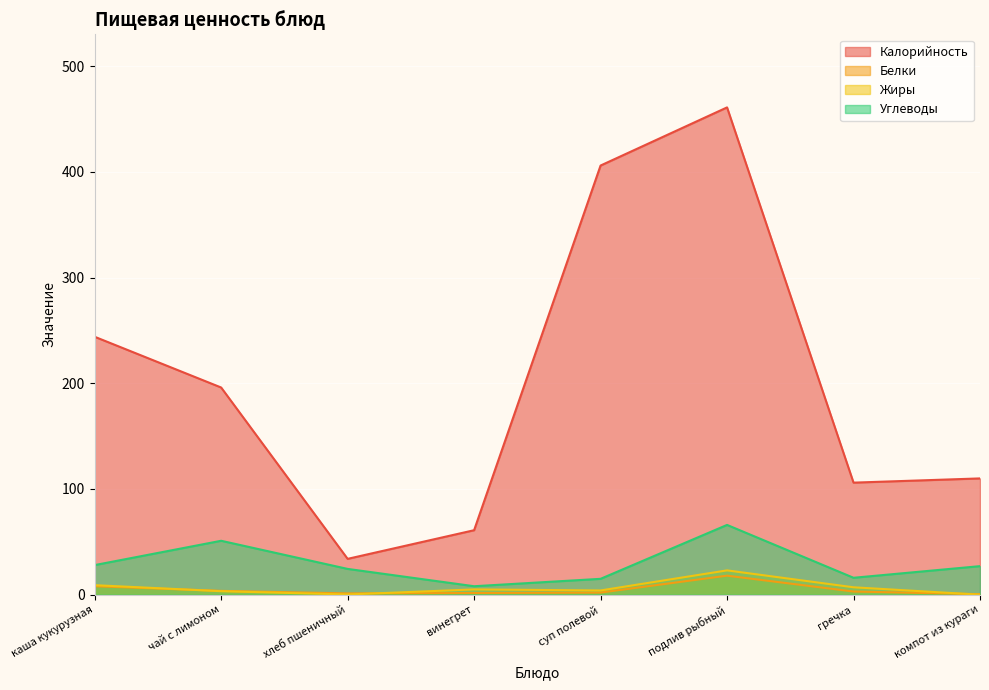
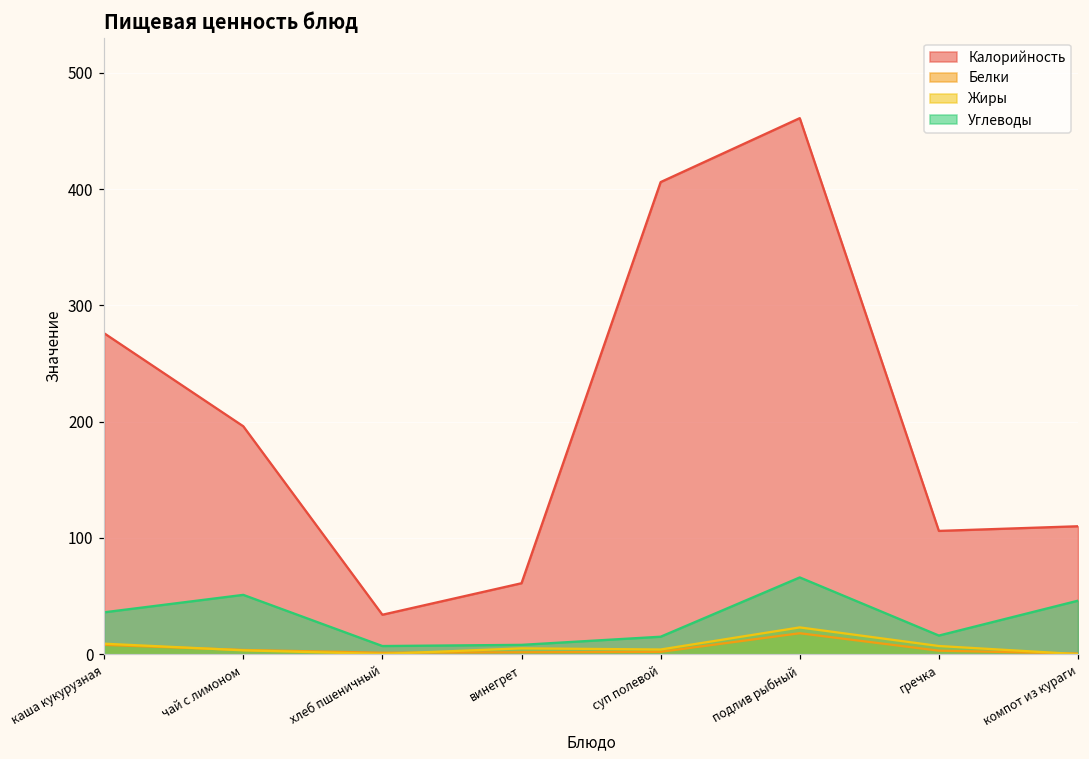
  {
    "Калорийность": {
-     "каша кукурузная": 244,
+     "каша кукурузная": 276,
      "чай с лимоном": 196,
      "хлеб пшеничный": 34,
      "винегрет": 61,
      "суп полевой": 406,
      "подлив рыбный": 461,
      "гречка": 106,
      "компот из кураги": 110
    },
    "Углеводы": {
-     "каша кукурузная": 28,
+     "каша кукурузная": 36,
      "чай с лимоном": 51,
-     "хлеб пшеничный": 24,
+     "хлеб пшеничный": 7,
      "винегрет": 8,
      "суп полевой": 15,
      "подлив рыбный": 66,
      "гречка": 16,
-     "компот из кураги": 27
+     "компот из кураги": 46
    }
  }
